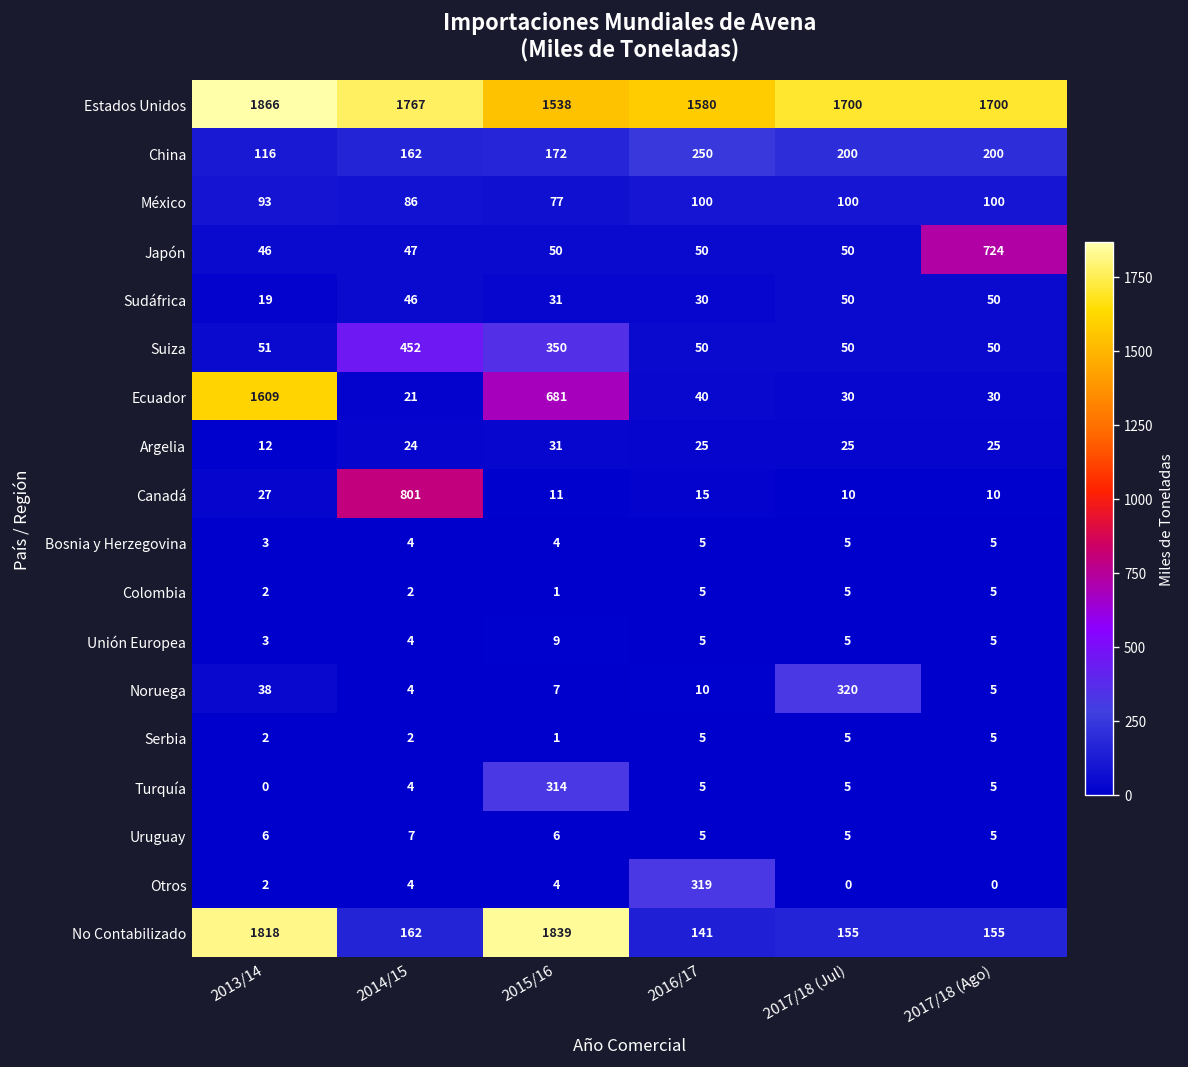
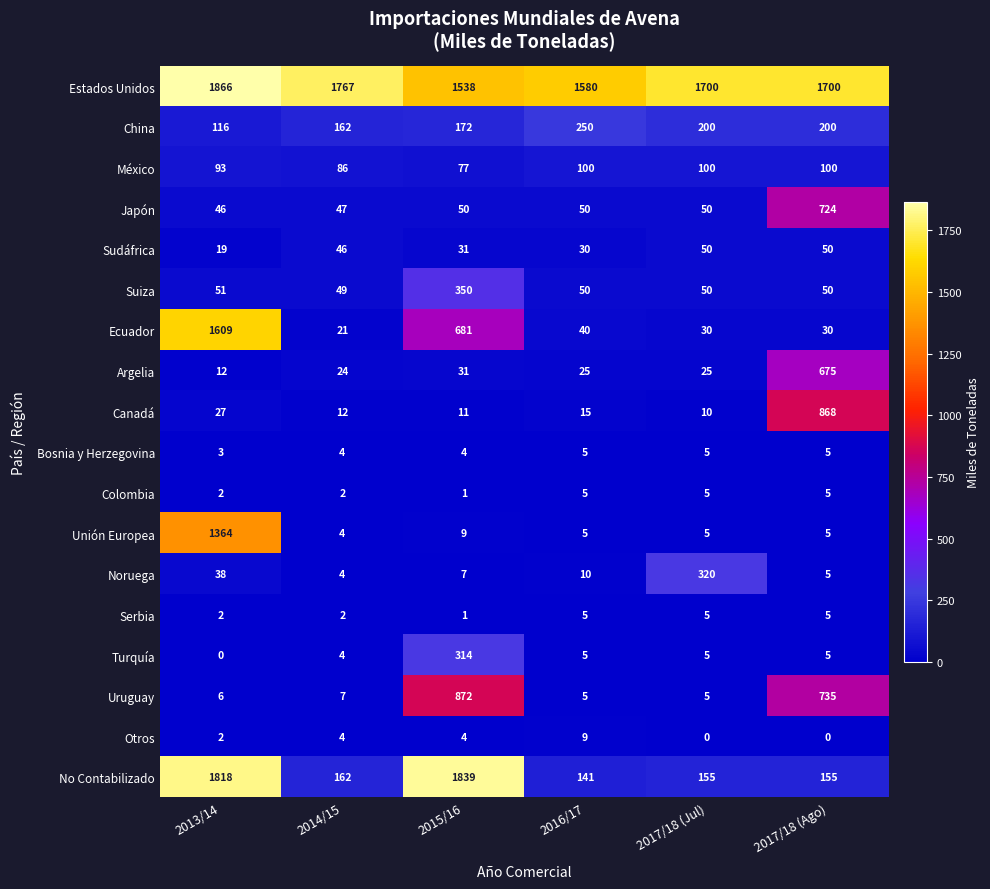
  {
    "Estados Unidos": {
      "2013/14": 1866,
      "2014/15": 1767,
      "2015/16": 1538,
      "2016/17": 1580,
      "2017/18 (Jul)": 1700,
      "2017/18 (Ago)": 1700
    },
    "China": {
      "2013/14": 116,
      "2014/15": 162,
      "2015/16": 172,
      "2016/17": 250,
      "2017/18 (Jul)": 200,
      "2017/18 (Ago)": 200
    },
    "México": {
      "2013/14": 93,
      "2014/15": 86,
      "2015/16": 77,
      "2016/17": 100,
      "2017/18 (Jul)": 100,
      "2017/18 (Ago)": 100
    },
    "Japón": {
      "2013/14": 46,
      "2014/15": 47,
      "2015/16": 50,
      "2016/17": 50,
      "2017/18 (Jul)": 50,
      "2017/18 (Ago)": 724
    },
    "Sudáfrica": {
      "2013/14": 19,
      "2014/15": 46,
      "2015/16": 31,
      "2016/17": 30,
      "2017/18 (Jul)": 50,
      "2017/18 (Ago)": 50
    },
    "Suiza": {
      "2013/14": 51,
-     "2014/15": 452,
+     "2014/15": 49,
      "2015/16": 350,
      "2016/17": 50,
      "2017/18 (Jul)": 50,
      "2017/18 (Ago)": 50
    },
    "Ecuador": {
      "2013/14": 1609,
      "2014/15": 21,
      "2015/16": 681,
      "2016/17": 40,
      "2017/18 (Jul)": 30,
      "2017/18 (Ago)": 30
    },
    "Argelia": {
      "2013/14": 12,
      "2014/15": 24,
      "2015/16": 31,
      "2016/17": 25,
      "2017/18 (Jul)": 25,
-     "2017/18 (Ago)": 25
+     "2017/18 (Ago)": 675
    },
    "Canadá": {
      "2013/14": 27,
-     "2014/15": 801,
+     "2014/15": 12,
      "2015/16": 11,
      "2016/17": 15,
      "2017/18 (Jul)": 10,
-     "2017/18 (Ago)": 10
+     "2017/18 (Ago)": 868
    },
    "Bosnia y Herzegovina": {
      "2013/14": 3,
      "2014/15": 4,
      "2015/16": 4,
      "2016/17": 5,
      "2017/18 (Jul)": 5,
      "2017/18 (Ago)": 5
    },
    "Colombia": {
      "2013/14": 2,
      "2014/15": 2,
      "2015/16": 1,
      "2016/17": 5,
      "2017/18 (Jul)": 5,
      "2017/18 (Ago)": 5
    },
    "Unión Europea": {
-     "2013/14": 3,
+     "2013/14": 1364,
      "2014/15": 4,
      "2015/16": 9,
      "2016/17": 5,
      "2017/18 (Jul)": 5,
      "2017/18 (Ago)": 5
    },
    "Noruega": {
      "2013/14": 38,
      "2014/15": 4,
      "2015/16": 7,
      "2016/17": 10,
      "2017/18 (Jul)": 320,
      "2017/18 (Ago)": 5
    },
    "Serbia": {
      "2013/14": 2,
      "2014/15": 2,
      "2015/16": 1,
      "2016/17": 5,
      "2017/18 (Jul)": 5,
      "2017/18 (Ago)": 5
    },
    "Turquía": {
      "2013/14": 0,
      "2014/15": 4,
      "2015/16": 314,
      "2016/17": 5,
      "2017/18 (Jul)": 5,
      "2017/18 (Ago)": 5
    },
    "Uruguay": {
      "2013/14": 6,
      "2014/15": 7,
-     "2015/16": 6,
+     "2015/16": 872,
      "2016/17": 5,
      "2017/18 (Jul)": 5,
-     "2017/18 (Ago)": 5
+     "2017/18 (Ago)": 735
    },
    "Otros": {
      "2013/14": 2,
      "2014/15": 4,
      "2015/16": 4,
-     "2016/17": 319,
+     "2016/17": 9,
      "2017/18 (Jul)": 0,
      "2017/18 (Ago)": 0
    },
    "No Contabilizado": {
      "2013/14": 1818,
      "2014/15": 162,
      "2015/16": 1839,
      "2016/17": 141,
      "2017/18 (Jul)": 155,
      "2017/18 (Ago)": 155
    }
  }
